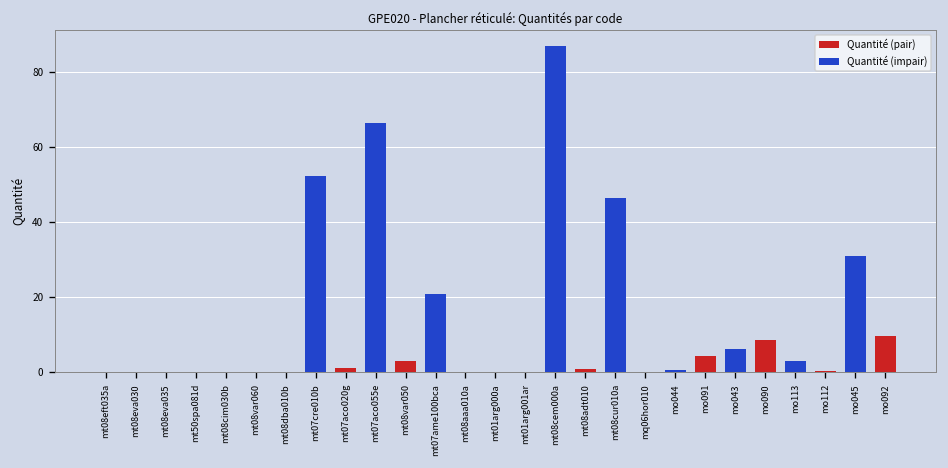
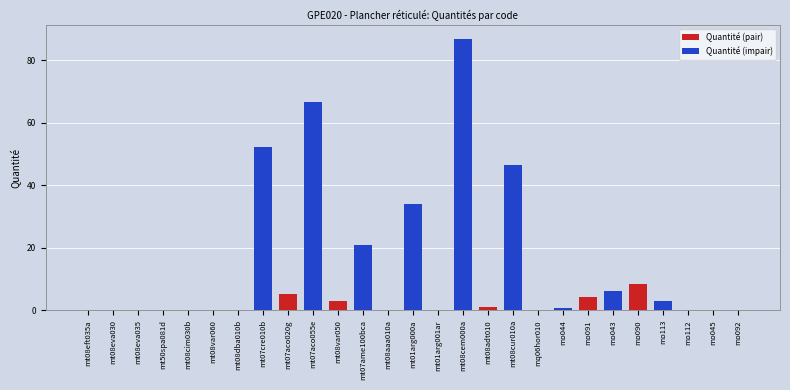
  {
    "Quantité (pair)": {
-     "mt07aco020g": 1,
+     "mt07aco020g": 5,
      "mt08var050": 3,
      "mt08adt010": 1,
      "mo091": 4,
      "mo090": 9,
-     "mo092": 10
+     "mo092": 0
    },
    "Quantité (impair)": {
      "mt07cre010b": 52,
      "mt07aco055e": 67,
      "mt07ame100bca": 21,
-     "mt01arg000a": 0,
+     "mt01arg000a": 34,
      "mt08cem000a": 87,
      "mt08cur010a": 47,
      "mo043": 6,
      "mo113": 3,
-     "mo045": 31
+     "mo045": 0
    }
  }
